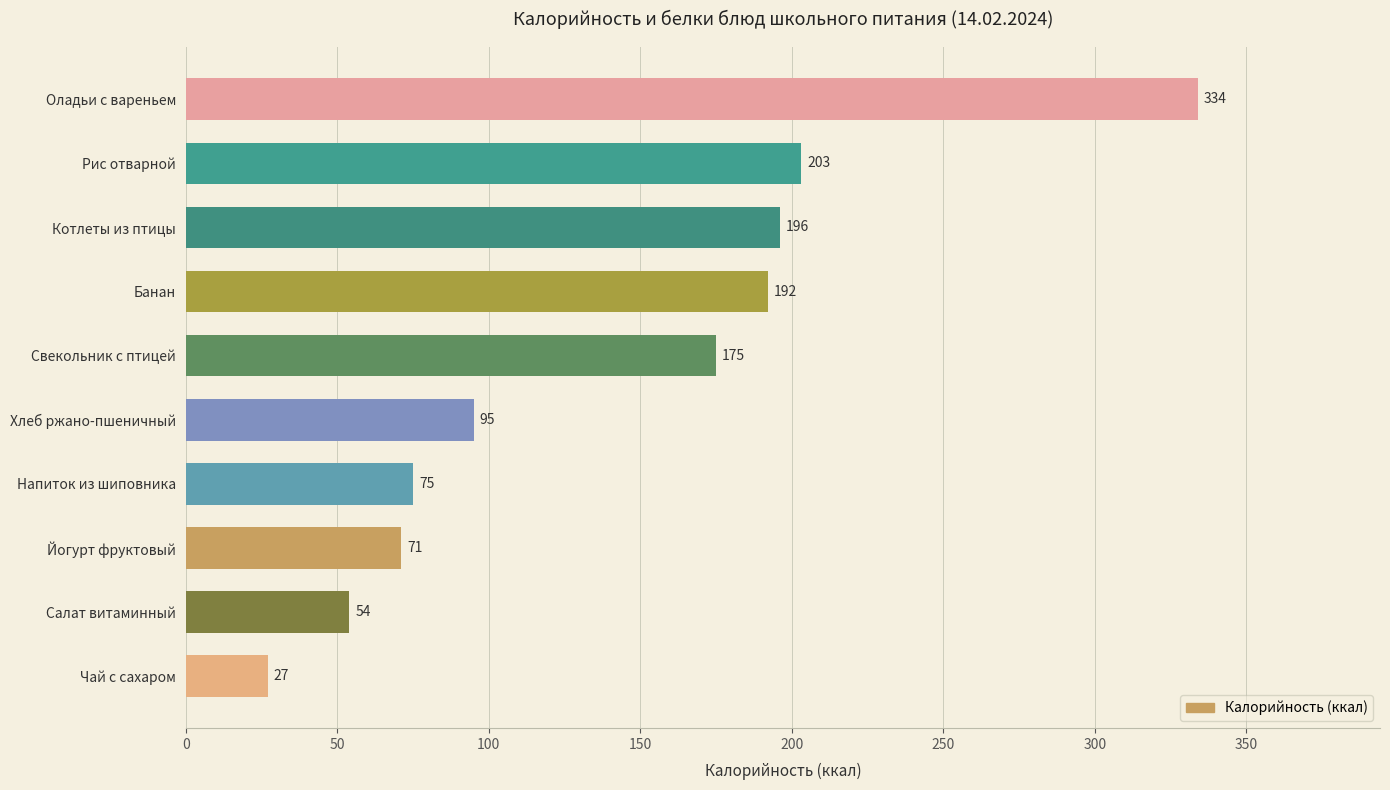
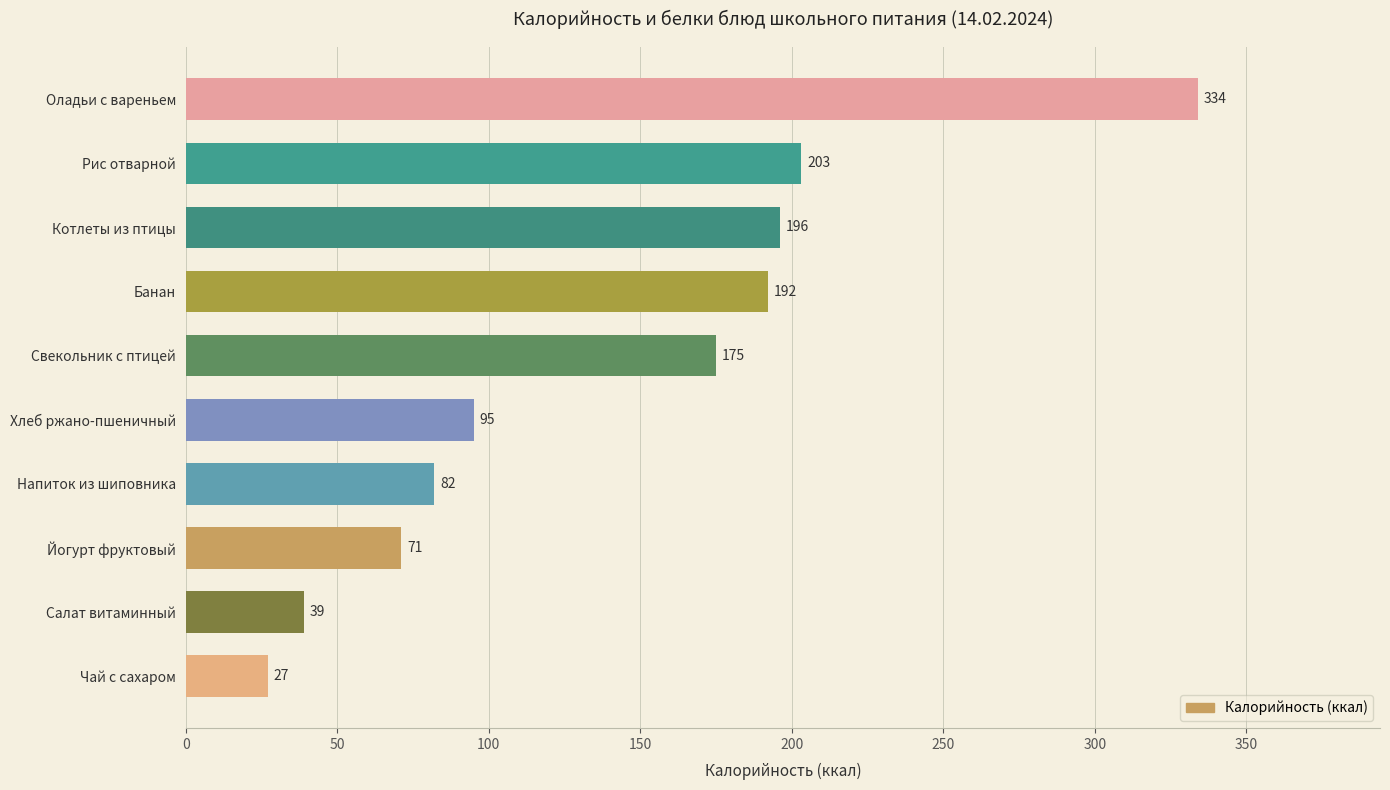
  {
    "Оладьи с вареньем": 334,
    "Рис отварной": 203,
    "Котлеты из птицы": 196,
    "Банан": 192,
    "Свекольник с птицей": 175,
    "Хлеб ржано-пшеничный": 95,
-   "Напиток из шиповника": 75,
+   "Напиток из шиповника": 82,
    "Йогурт фруктовый": 71,
-   "Салат витаминный": 54,
+   "Салат витаминный": 39,
    "Чай с сахаром": 27
  }
